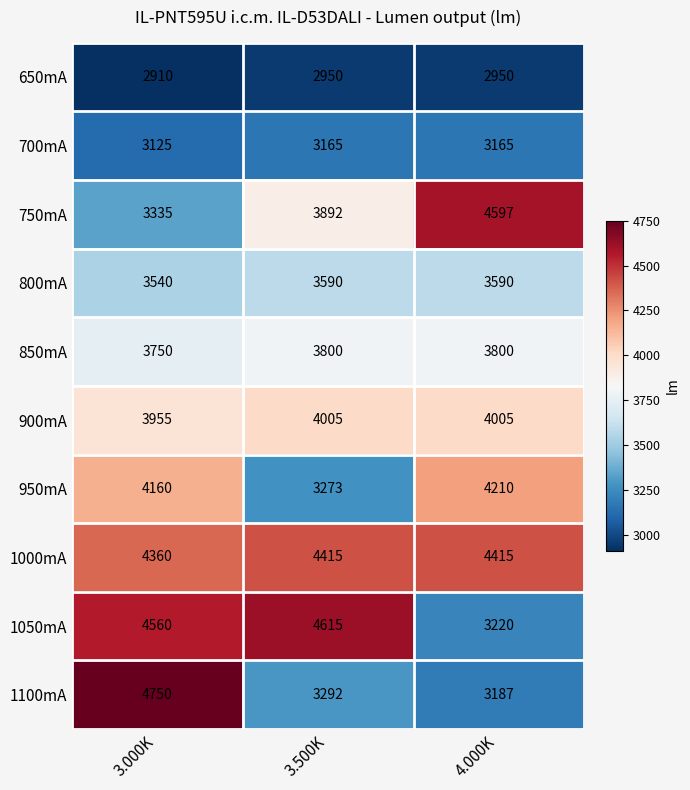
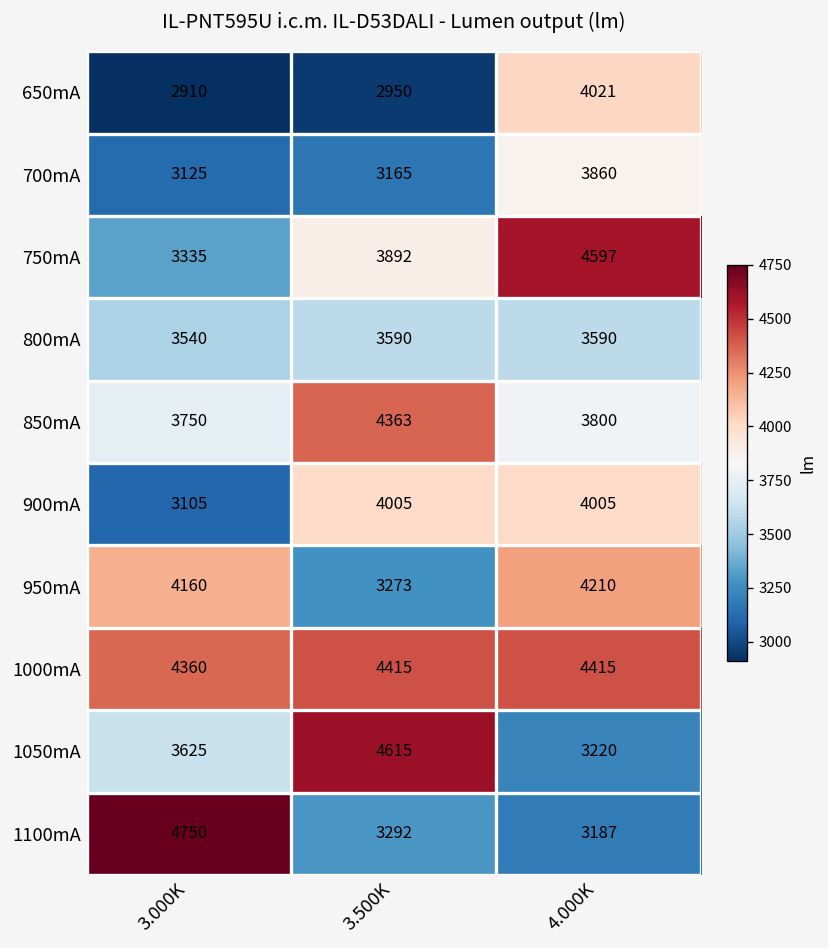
  {
    "650mA": {
      "3.000K": 2910,
      "3.500K": 2950,
-     "4.000K": 2950
+     "4.000K": 4021
    },
    "700mA": {
      "3.000K": 3125,
      "3.500K": 3165,
-     "4.000K": 3165
+     "4.000K": 3860
    },
    "750mA": {
      "3.000K": 3335,
      "3.500K": 3892,
      "4.000K": 4597
    },
    "800mA": {
      "3.000K": 3540,
      "3.500K": 3590,
      "4.000K": 3590
    },
    "850mA": {
      "3.000K": 3750,
-     "3.500K": 3800,
+     "3.500K": 4363,
      "4.000K": 3800
    },
    "900mA": {
-     "3.000K": 3955,
+     "3.000K": 3105,
      "3.500K": 4005,
      "4.000K": 4005
    },
    "950mA": {
      "3.000K": 4160,
      "3.500K": 3273,
      "4.000K": 4210
    },
    "1000mA": {
      "3.000K": 4360,
      "3.500K": 4415,
      "4.000K": 4415
    },
    "1050mA": {
-     "3.000K": 4560,
+     "3.000K": 3625,
      "3.500K": 4615,
      "4.000K": 3220
    },
    "1100mA": {
      "3.000K": 4750,
      "3.500K": 3292,
      "4.000K": 3187
    }
  }
